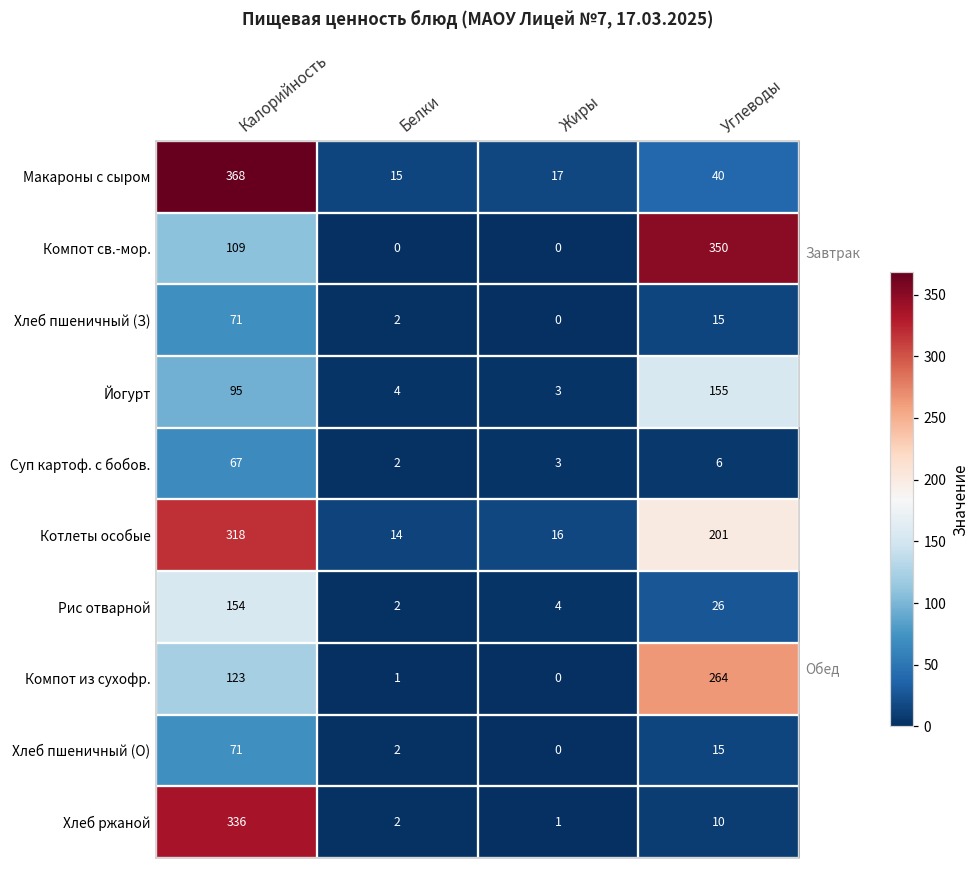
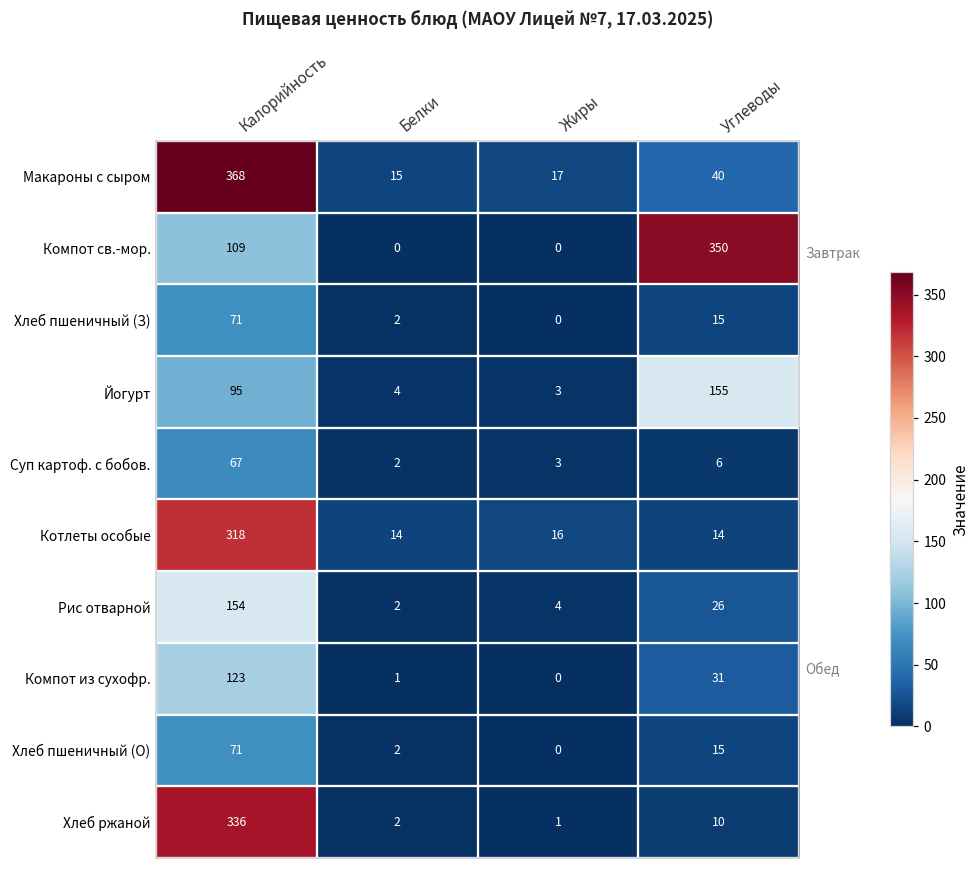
  {
    "Макароны с сыром": {
      "Калорийность": 368,
      "Белки": 15,
      "Жиры": 17,
      "Углеводы": 40
    },
    "Компот св.-мор.": {
      "Калорийность": 109,
      "Белки": 0,
      "Жиры": 0,
      "Углеводы": 350
    },
    "Хлеб пшеничный (З)": {
      "Калорийность": 71,
      "Белки": 2,
      "Жиры": 0,
      "Углеводы": 15
    },
    "Йогурт": {
      "Калорийность": 95,
      "Белки": 4,
      "Жиры": 3,
      "Углеводы": 155
    },
    "Суп картоф. с бобов.": {
      "Калорийность": 67,
      "Белки": 2,
      "Жиры": 3,
      "Углеводы": 6
    },
    "Котлеты особые": {
      "Калорийность": 318,
      "Белки": 14,
      "Жиры": 16,
-     "Углеводы": 201
+     "Углеводы": 14
    },
    "Рис отварной": {
      "Калорийность": 154,
      "Белки": 2,
      "Жиры": 4,
      "Углеводы": 26
    },
    "Компот из сухофр.": {
      "Калорийность": 123,
      "Белки": 1,
      "Жиры": 0,
-     "Углеводы": 264
+     "Углеводы": 31
    },
    "Хлеб пшеничный (О)": {
      "Калорийность": 71,
      "Белки": 2,
      "Жиры": 0,
      "Углеводы": 15
    },
    "Хлеб ржаной": {
      "Калорийность": 336,
      "Белки": 2,
      "Жиры": 1,
      "Углеводы": 10
    }
  }
